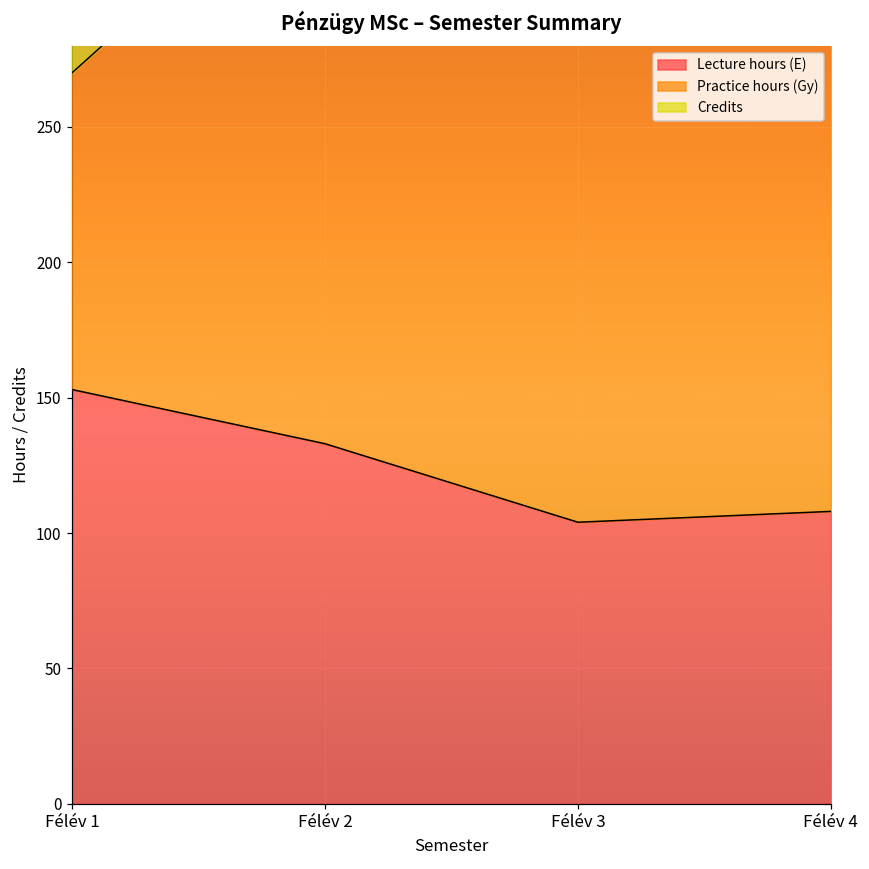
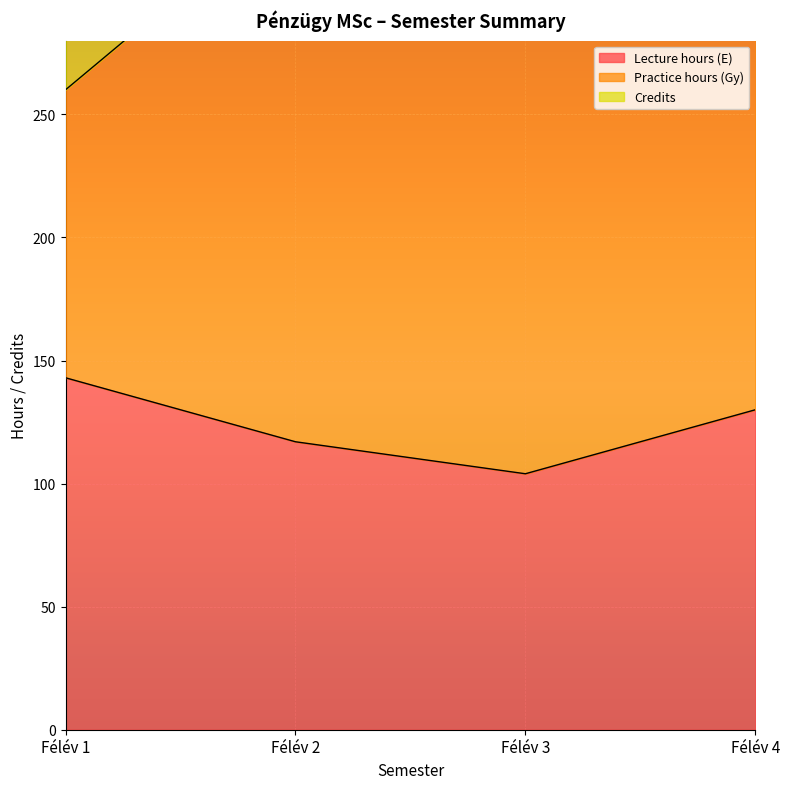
  {
    "Lecture hours (E)": {
-     "Félév 1": 153,
-     "Félév 2": 133,
+     "Félév 1": 143,
+     "Félév 2": 117,
      "Félév 3": 104,
-     "Félév 4": 108
+     "Félév 4": 130
    },
    "Practice hours (Gy)": {
      "Félév 1": 117
    }
  }
